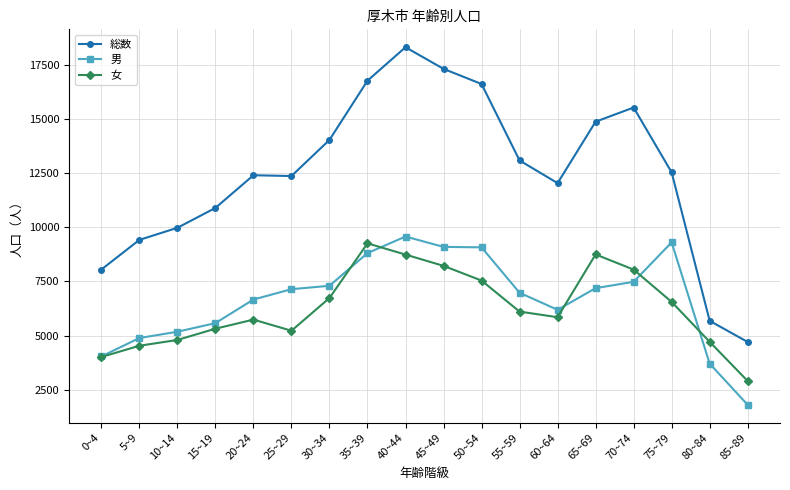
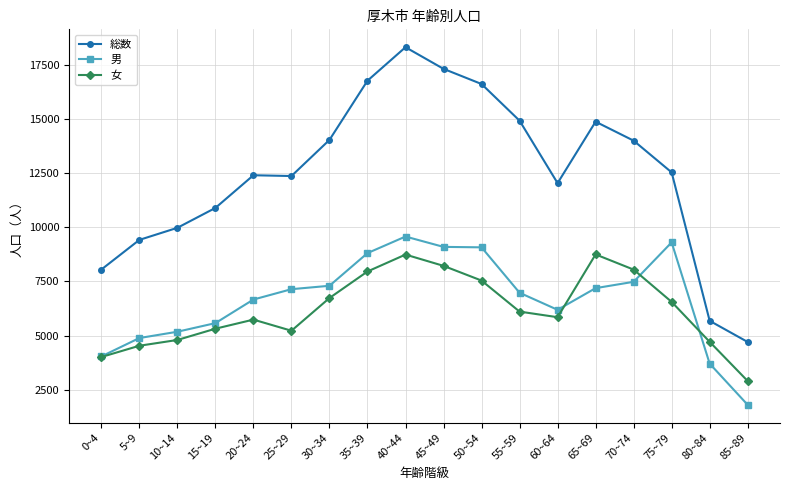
  {
    "総数": {
      "0~4": 8100,
      "5~9": 9400,
      "10~14": 10000,
      "15~19": 10900,
      "20~24": 12400,
      "25~29": 12400,
      "30~34": 14000,
      "35~39": 16800,
      "40~44": 18300,
      "45~49": 17300,
      "50~54": 16600,
-     "55~59": 13100,
+     "55~59": 14900,
      "60~64": 12000,
      "65~69": 14900,
-     "70~74": 15500,
+     "70~74": 14000,
      "75~79": 12500,
      "80~84": 5700,
      "85~89": 4700
    },
    "男": {
      "5~9": 4900,
      "10~14": 5200,
      "15~19": 5600,
      "20~24": 6700,
      "25~29": 7100,
      "30~34": 7300,
      "35~39": 8800,
      "40~44": 9600,
      "45~49": 9100,
      "50~54": 9100,
      "55~59": 7000,
      "60~64": 6200,
      "65~69": 7200,
      "70~74": 7500,
      "75~79": 9300,
      "80~84": 3700,
      "85~89": 1800
    },
    "女": {
      "5~9": 4500,
      "10~14": 4800,
      "15~19": 5300,
      "20~24": 5700,
      "25~29": 5200,
      "30~34": 6700,
-     "35~39": 9300,
+     "35~39": 8000,
      "40~44": 8700,
      "45~49": 8200,
      "50~54": 7500,
      "55~59": 6100,
      "60~64": 5900,
      "65~69": 8700,
      "70~74": 8000,
      "75~79": 6600,
      "80~84": 4700,
      "85~89": 2900
    }
  }
